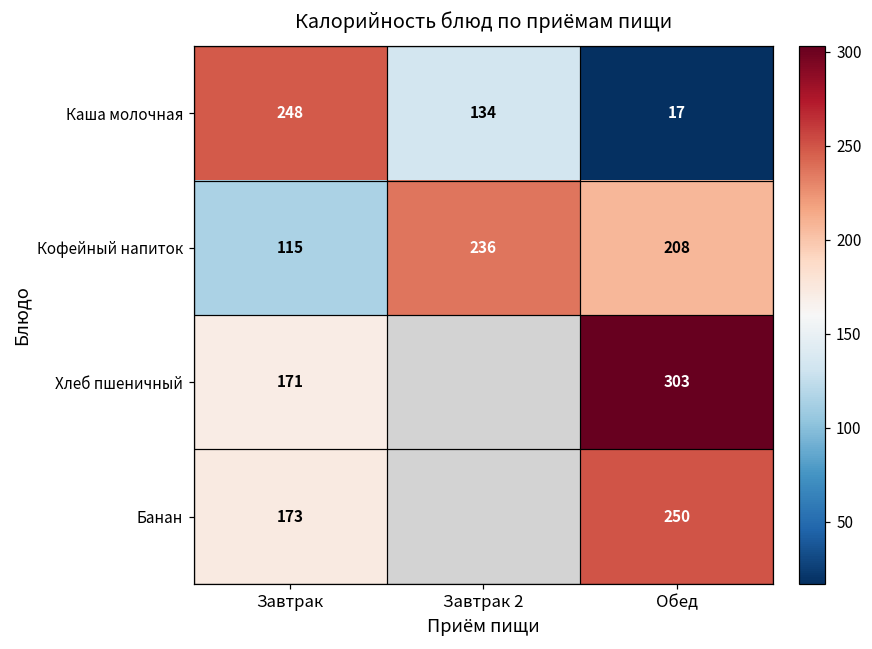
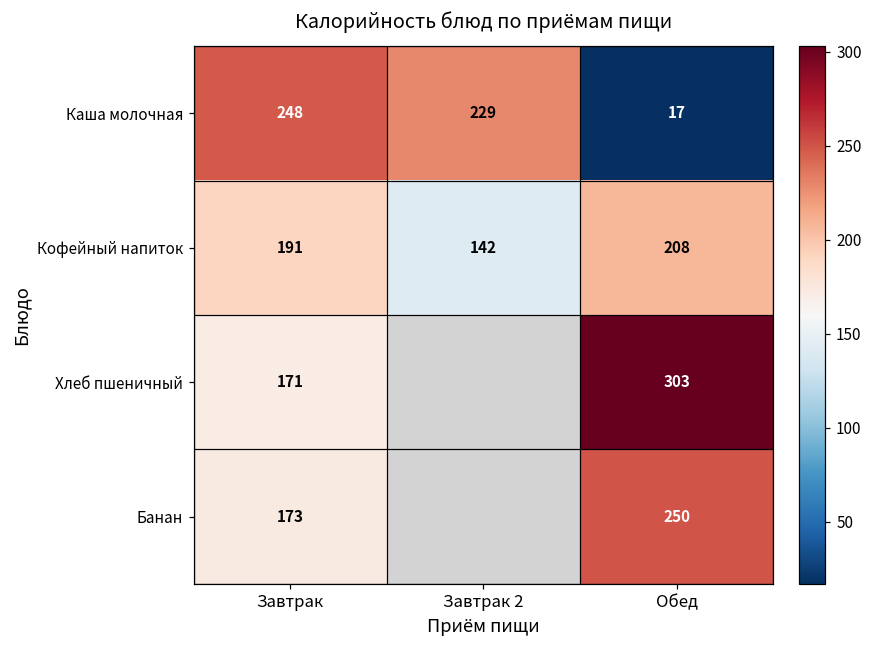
  {
    "Каша молочная": {
      "Завтрак": 248,
-     "Завтрак 2": 134,
+     "Завтрак 2": 229,
      "Обед": 17
    },
    "Кофейный напиток": {
-     "Завтрак": 115,
-     "Завтрак 2": 236,
+     "Завтрак": 191,
+     "Завтрак 2": 142,
      "Обед": 208
    },
    "Хлеб пшеничный": {
      "Завтрак": 171,
      "Обед": 303
    },
    "Банан": {
      "Завтрак": 173,
      "Обед": 250
    }
  }
